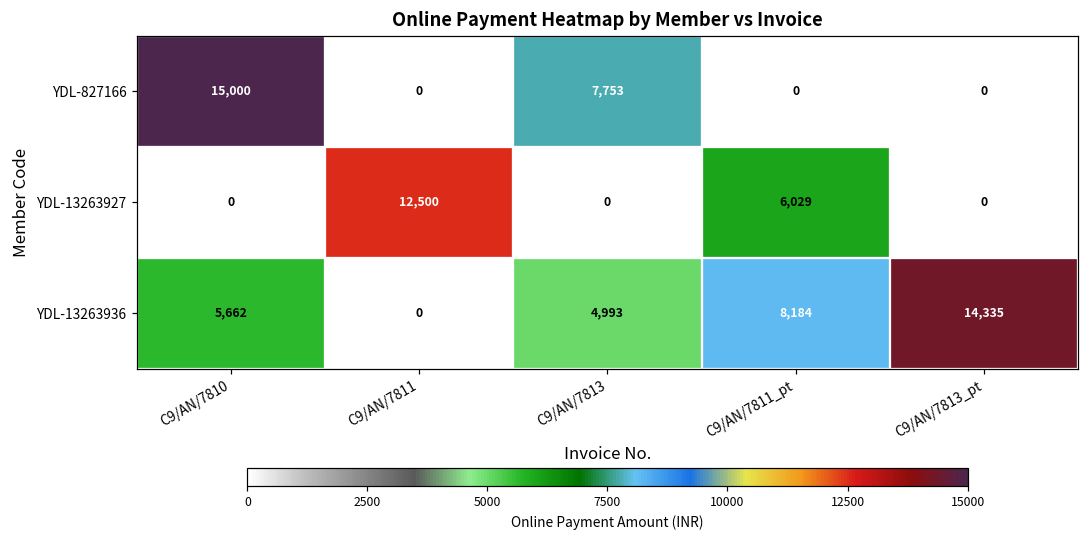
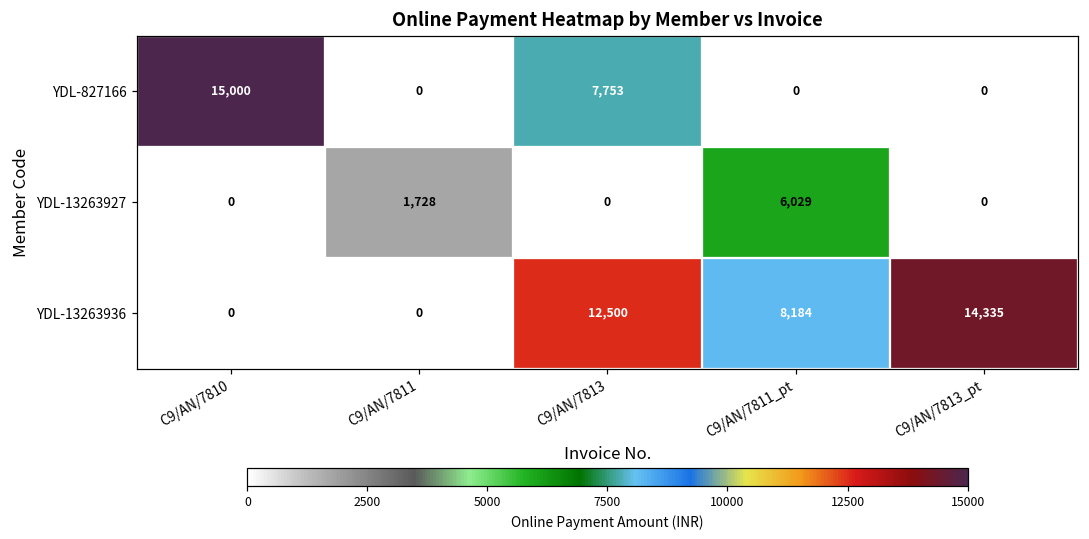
  {
    "YDL-827166": {
      "C9/AN/7810": "15,000",
      "C9/AN/7811": "0",
      "C9/AN/7813": "7,753",
      "C9/AN/7811_pt": "0",
      "C9/AN/7813_pt": "0"
    },
    "YDL-13263927": {
      "C9/AN/7810": "0",
-     "C9/AN/7811": "12,500",
+     "C9/AN/7811": "1,728",
      "C9/AN/7813": "0",
      "C9/AN/7811_pt": "6,029",
      "C9/AN/7813_pt": "0"
    },
    "YDL-13263936": {
-     "C9/AN/7810": "5,662",
+     "C9/AN/7810": "0",
      "C9/AN/7811": "0",
-     "C9/AN/7813": "4,993",
+     "C9/AN/7813": "12,500",
      "C9/AN/7811_pt": "8,184",
      "C9/AN/7813_pt": "14,335"
    }
  }
